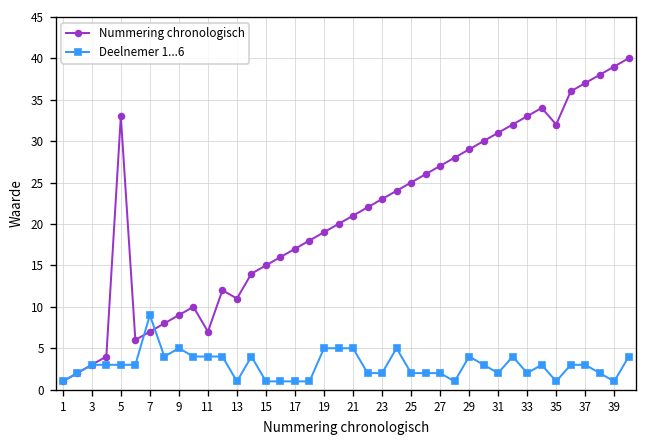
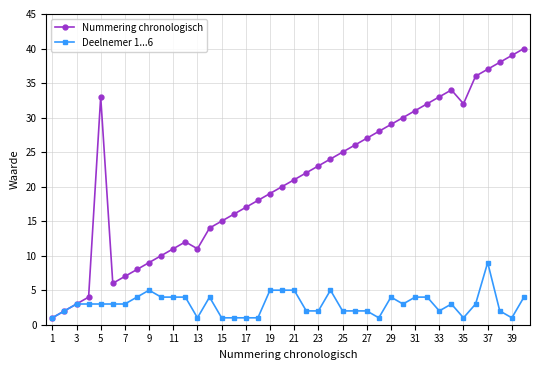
  {
    "Nummering chronologisch": {
      "5": 33,
      "7": 7,
      "9": 9,
-     "11": 7,
+     "11": 11,
      "13": 11,
      "15": 15,
      "17": 17,
      "19": 19,
      "21": 21,
      "23": 23,
      "25": 25,
      "27": 27,
      "29": 29,
      "31": 31,
      "33": 33,
      "35": 32,
      "37": 37,
      "39": 39
    },
    "Deelnemer 1...6": {
      "5": 3,
-     "7": 9,
+     "7": 3,
      "9": 5,
      "11": 4,
      "13": 1,
      "15": 1,
      "17": 1,
      "19": 5,
      "21": 5,
      "23": 2,
      "25": 2,
      "27": 2,
      "29": 4,
-     "31": 2,
+     "31": 4,
      "33": 2,
      "35": 1,
-     "37": 3,
+     "37": 9,
      "39": 1
    }
  }
